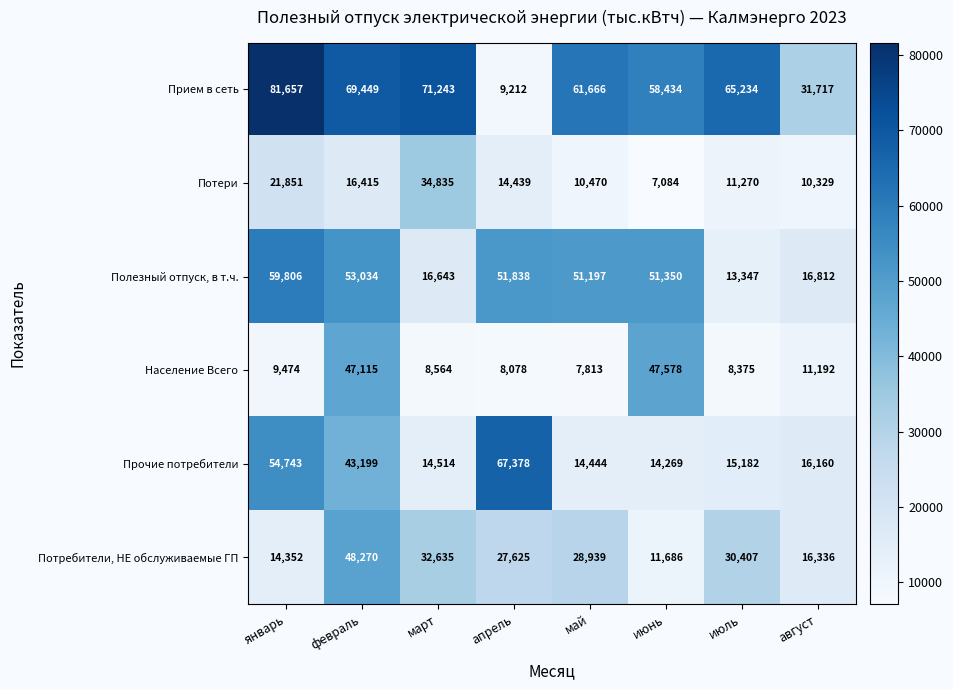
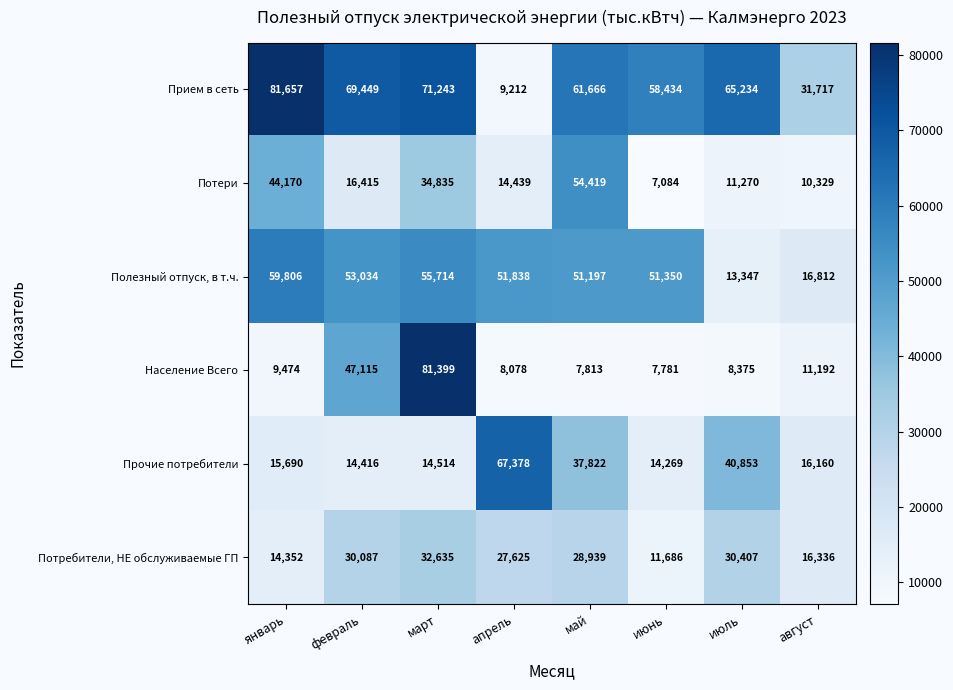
  {
    "Прием в сеть": {
      "январь": "81,657",
      "февраль": "69,449",
      "март": "71,243",
      "апрель": "9,212",
      "май": "61,666",
      "июнь": "58,434",
      "июль": "65,234",
      "август": "31,717"
    },
    "Потери": {
-     "январь": "21,851",
+     "январь": "44,170",
      "февраль": "16,415",
      "март": "34,835",
      "апрель": "14,439",
-     "май": "10,470",
+     "май": "54,419",
      "июнь": "7,084",
      "июль": "11,270",
      "август": "10,329"
    },
    "Полезный отпуск, в т.ч.": {
      "январь": "59,806",
      "февраль": "53,034",
-     "март": "16,643",
+     "март": "55,714",
      "апрель": "51,838",
      "май": "51,197",
      "июнь": "51,350",
      "июль": "13,347",
      "август": "16,812"
    },
    "Население Всего": {
      "январь": "9,474",
      "февраль": "47,115",
-     "март": "8,564",
+     "март": "81,399",
      "апрель": "8,078",
      "май": "7,813",
-     "июнь": "47,578",
+     "июнь": "7,781",
      "июль": "8,375",
      "август": "11,192"
    },
    "Прочие потребители": {
-     "январь": "54,743",
-     "февраль": "43,199",
+     "январь": "15,690",
+     "февраль": "14,416",
      "март": "14,514",
      "апрель": "67,378",
-     "май": "14,444",
+     "май": "37,822",
      "июнь": "14,269",
-     "июль": "15,182",
+     "июль": "40,853",
      "август": "16,160"
    },
    "Потребители, НЕ обслуживаемые ГП": {
      "январь": "14,352",
-     "февраль": "48,270",
+     "февраль": "30,087",
      "март": "32,635",
      "апрель": "27,625",
      "май": "28,939",
      "июнь": "11,686",
      "июль": "30,407",
      "август": "16,336"
    }
  }
